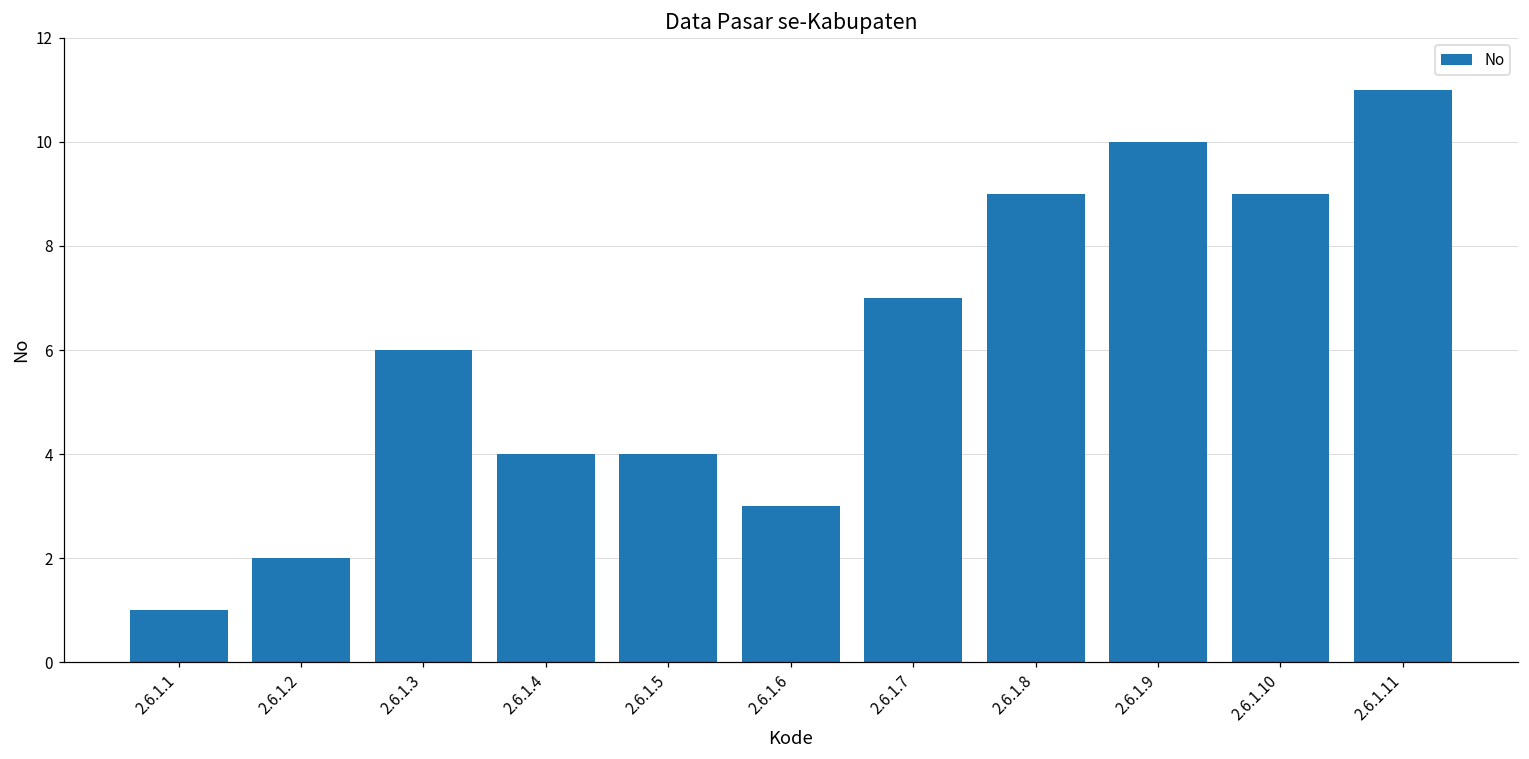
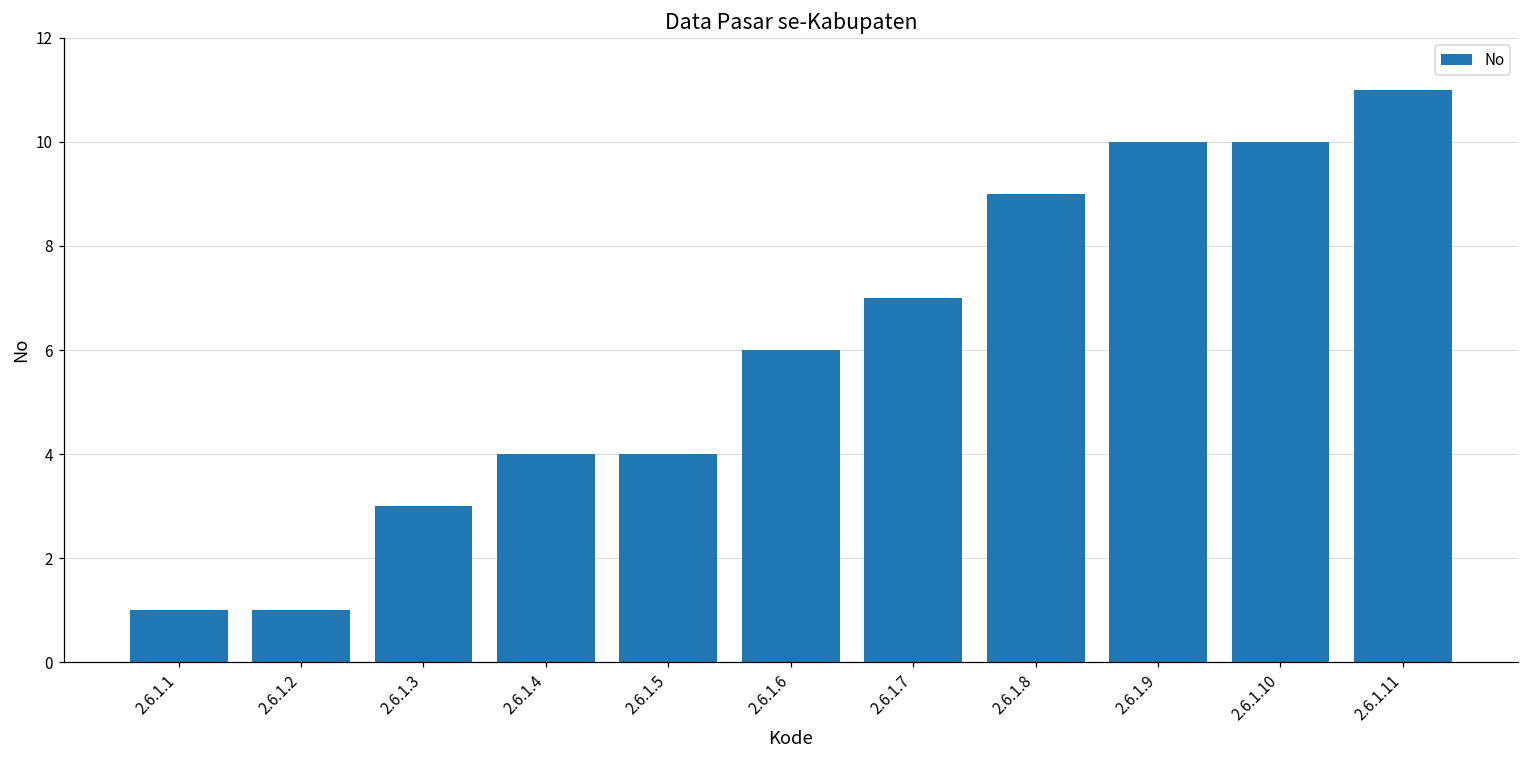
  {
    "2.6.1.1": 1,
-   "2.6.1.2": 2,
-   "2.6.1.3": 6,
+   "2.6.1.2": 1,
+   "2.6.1.3": 3,
    "2.6.1.4": 4,
    "2.6.1.5": 4,
-   "2.6.1.6": 3,
+   "2.6.1.6": 6,
    "2.6.1.7": 7,
    "2.6.1.8": 9,
    "2.6.1.9": 10,
-   "2.6.1.10": 9,
+   "2.6.1.10": 10,
    "2.6.1.11": 11
  }
